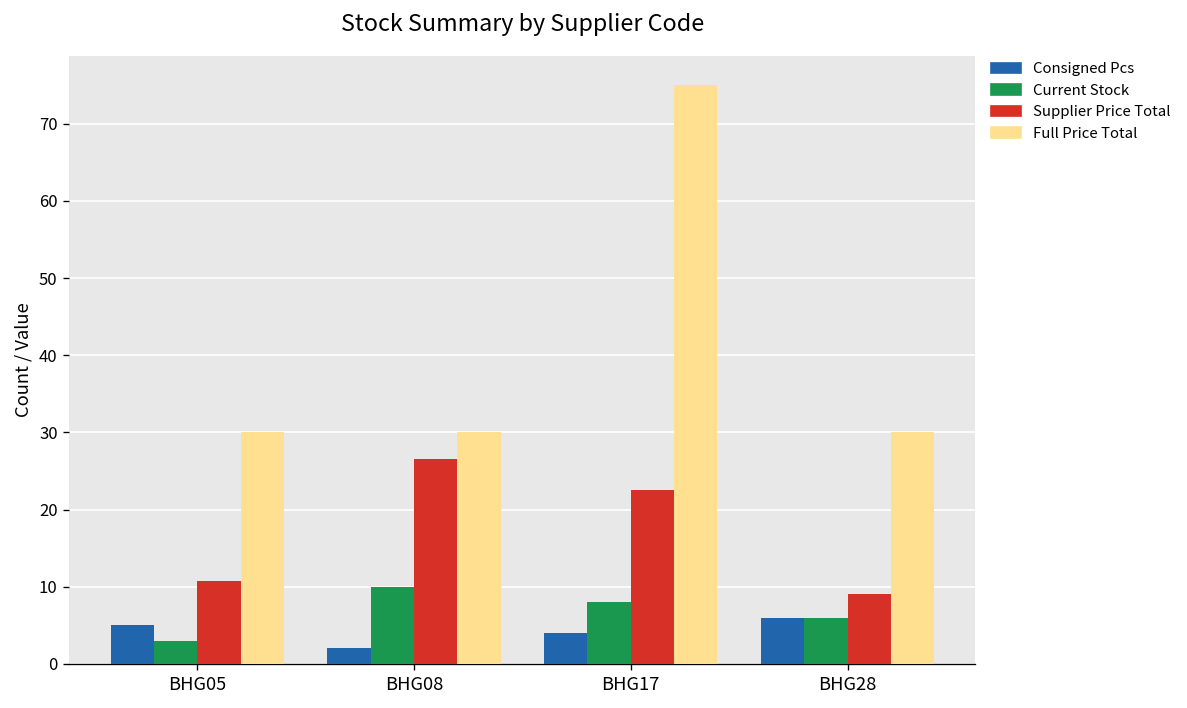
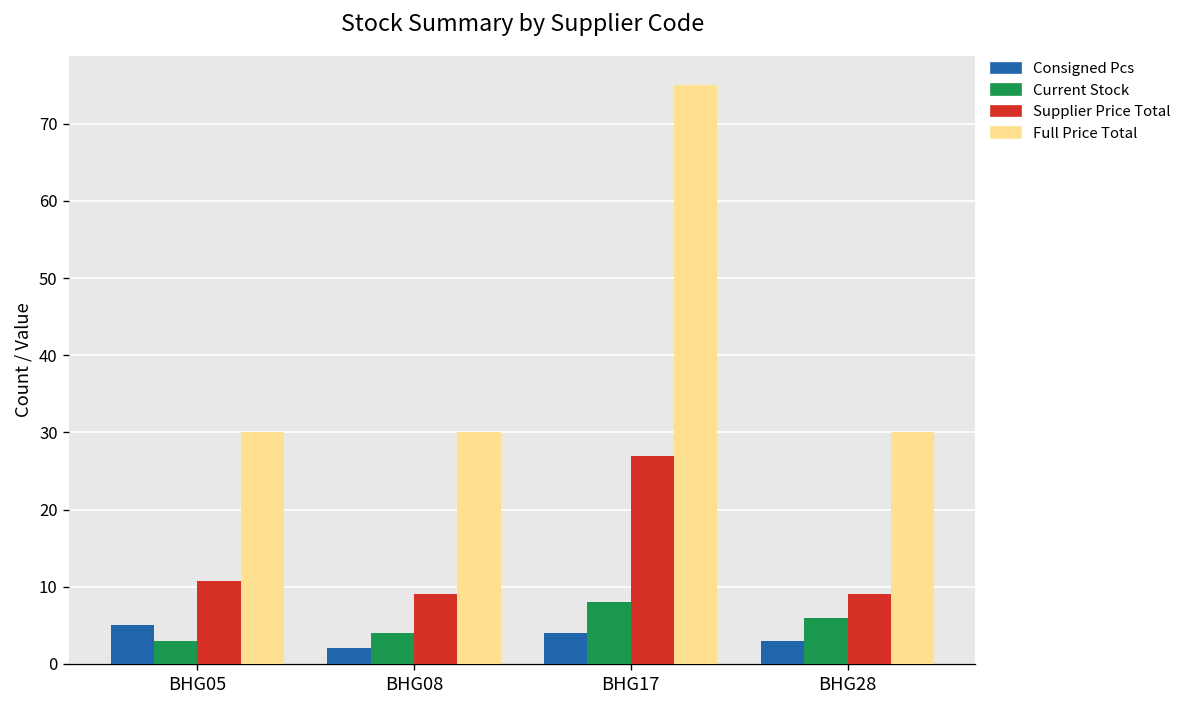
  {
    "Consigned Pcs": {
      "BHG05": 5,
      "BHG08": 2,
      "BHG17": 4,
-     "BHG28": 6
+     "BHG28": 3
    },
    "Current Stock": {
      "BHG05": 3,
-     "BHG08": 10,
+     "BHG08": 4,
      "BHG17": 8,
      "BHG28": 6
    },
    "Supplier Price Total": {
      "BHG05": 11,
-     "BHG08": 27,
-     "BHG17": 23,
+     "BHG08": 9,
+     "BHG17": 27,
      "BHG28": 9
    },
    "Full Price Total": {
      "BHG05": 30,
      "BHG08": 30,
      "BHG17": 75,
      "BHG28": 30
    }
  }
